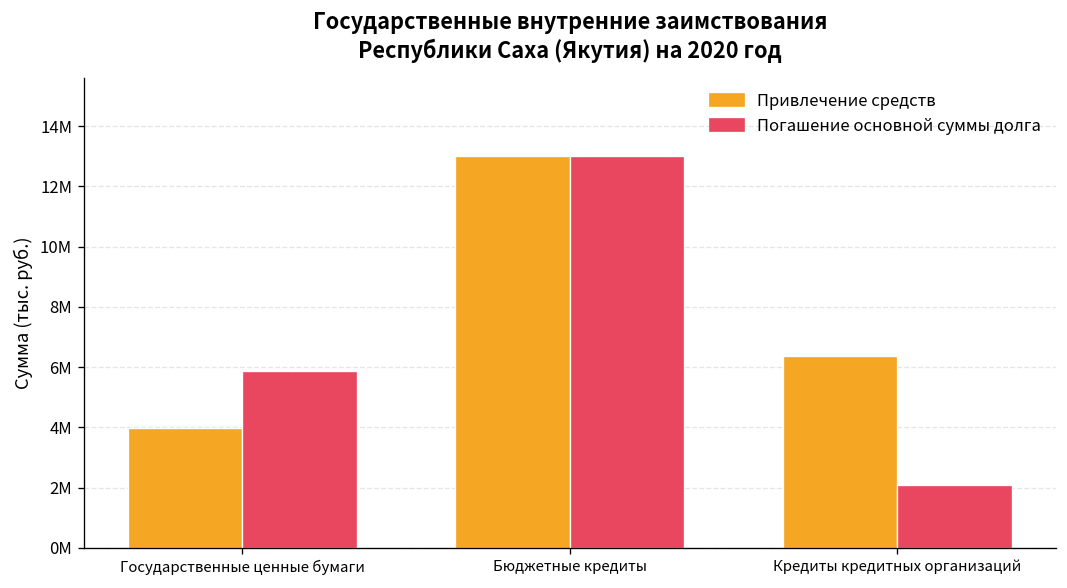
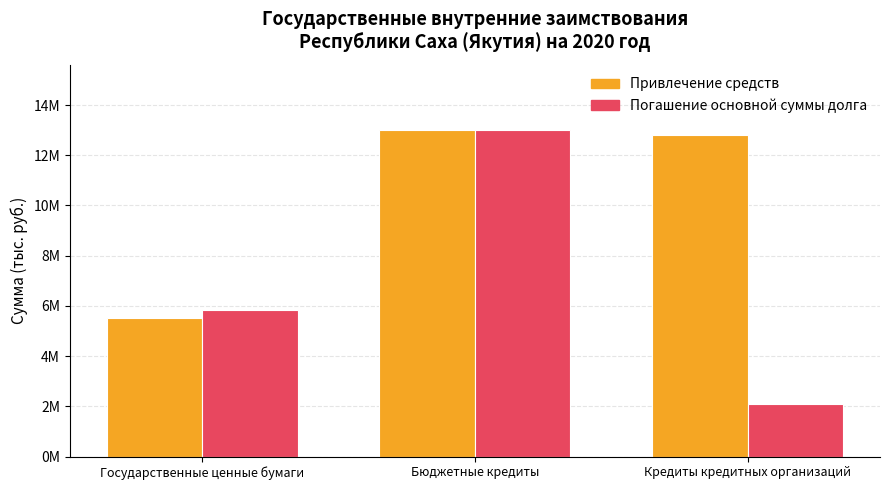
  {
    "Привлечение средств": {
-     "Государственные ценные бумаги": 4000000,
+     "Государственные ценные бумаги": 5500000,
      "Бюджетные кредиты": 13000000,
-     "Кредиты кредитных организаций": 6400000
+     "Кредиты кредитных организаций": 12800000
    },
    "Погашение основной суммы долга": {
      "Государственные ценные бумаги": 5900000,
      "Бюджетные кредиты": 13000000,
      "Кредиты кредитных организаций": 2100000
    }
  }
